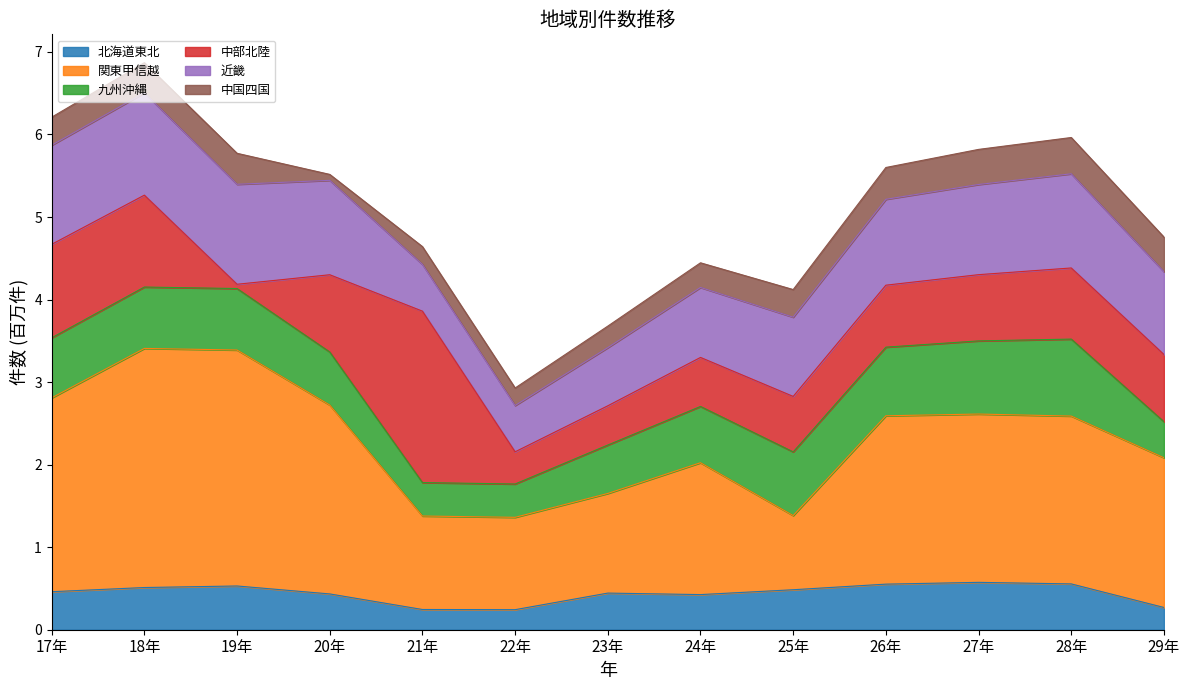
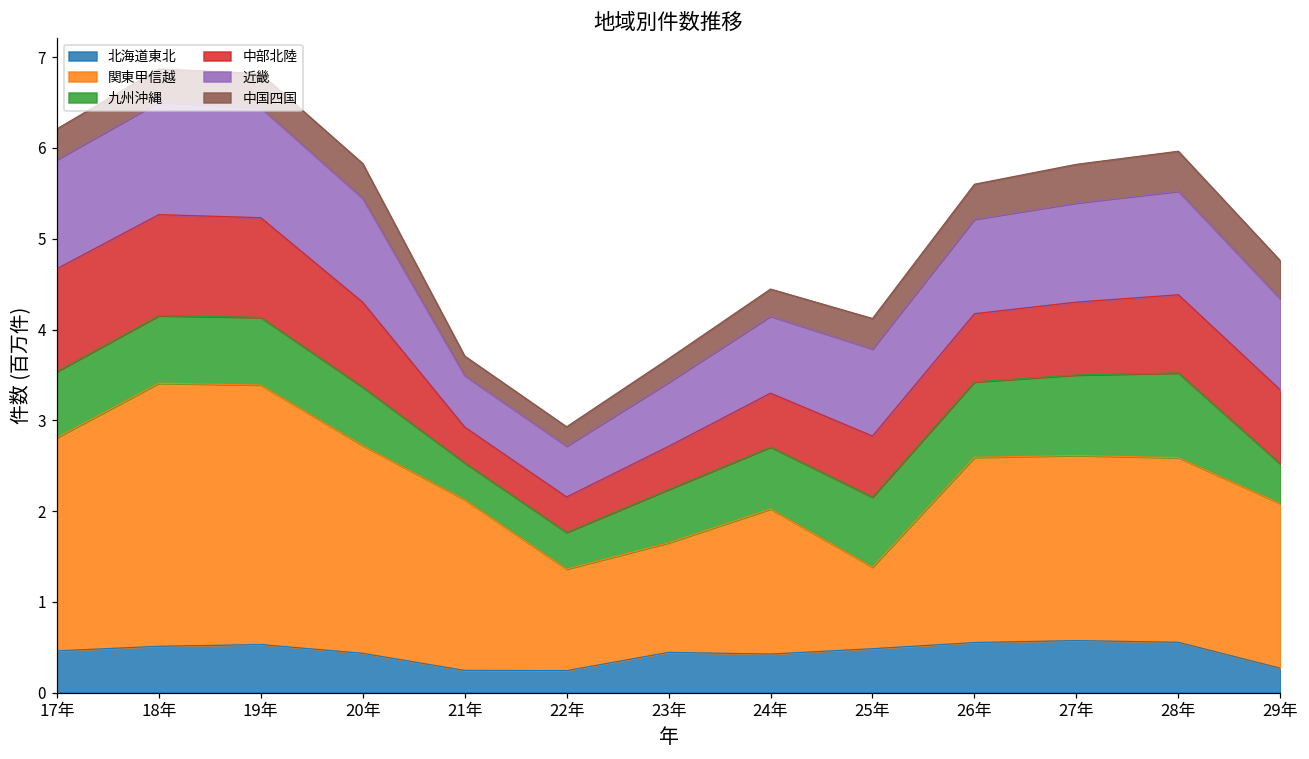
  {
    "北海道東北": {
      "17年": 0.5,
      "18年": 0.5,
      "19年": 0.5,
      "20年": 0.4,
      "21年": 0.2,
      "22年": 0.2,
      "23年": 0.4,
      "24年": 0.4,
      "25年": 0.5,
      "26年": 0.6,
      "27年": 0.6,
      "28年": 0.6,
      "29年": 0.3
    },
    "関東甲信越": {
      "17年": 2.3,
      "18年": 2.9,
      "19年": 2.9,
      "20年": 2.3,
-     "21年": 1.1,
+     "21年": 1.9,
      "22年": 1.1,
      "23年": 1.2,
      "24年": 1.6,
      "25年": 0.9,
      "26年": 2.0,
      "27年": 2.0,
      "28年": 2.0,
      "29年": 1.8
    },
    "九州沖縄": {
      "17年": 0.7,
      "18年": 0.7,
      "19年": 0.7,
      "20年": 0.6,
      "21年": 0.4,
      "22年": 0.4,
      "23年": 0.6,
      "24年": 0.7,
      "25年": 0.8,
      "26年": 0.8,
      "27年": 0.9,
      "28年": 0.9,
      "29年": 0.4
    },
    "中部北陸": {
      "17年": 1.1,
      "18年": 1.1,
-     "19年": 0.1,
+     "19年": 1.1,
      "20年": 0.9,
-     "21年": 2.1,
+     "21年": 0.4,
      "22年": 0.4,
      "23年": 0.5,
      "24年": 0.6,
      "25年": 0.7,
      "26年": 0.8,
      "27年": 0.8,
      "28年": 0.9,
      "29年": 0.8
    },
    "近畿": {
      "17年": 1.2,
      "20年": 1.1,
      "21年": 0.6,
      "22年": 0.6,
      "23年": 0.7,
      "24年": 0.8,
      "25年": 1.0,
      "26年": 1.0,
      "27年": 1.1,
      "28年": 1.1,
      "29年": 1.0
    },
    "中国四国": {
      "17年": 0.3,
-     "20年": 0.1,
+     "20年": 0.4,
      "21年": 0.2,
      "22年": 0.2,
      "23年": 0.3,
      "24年": 0.3,
      "25年": 0.3,
      "26年": 0.4,
      "27年": 0.4,
      "28年": 0.4,
      "29年": 0.4
    }
  }
